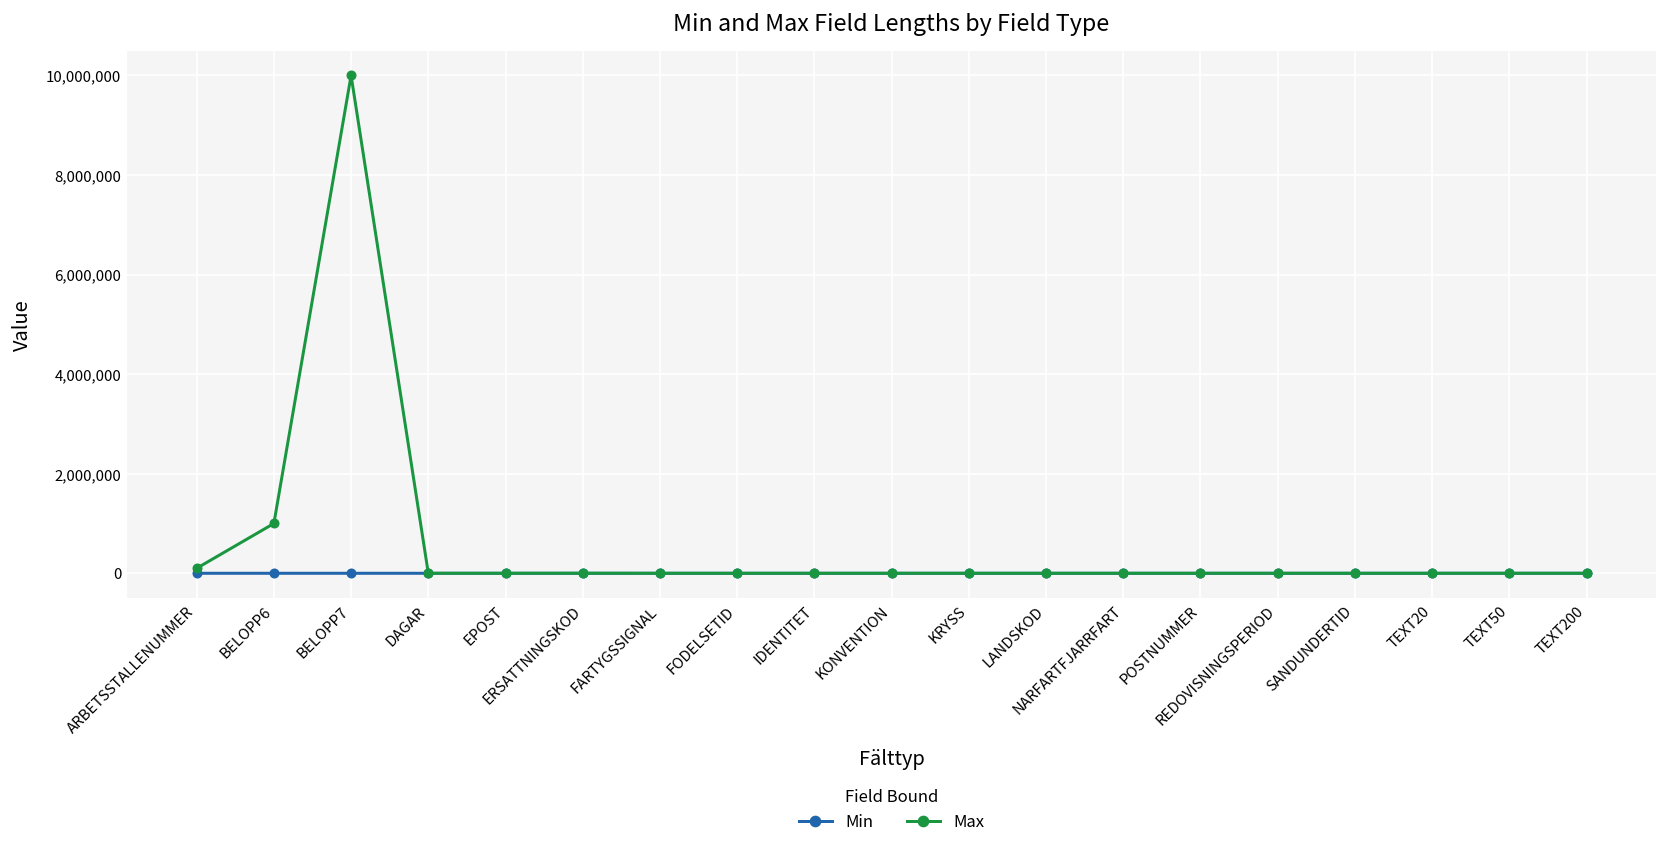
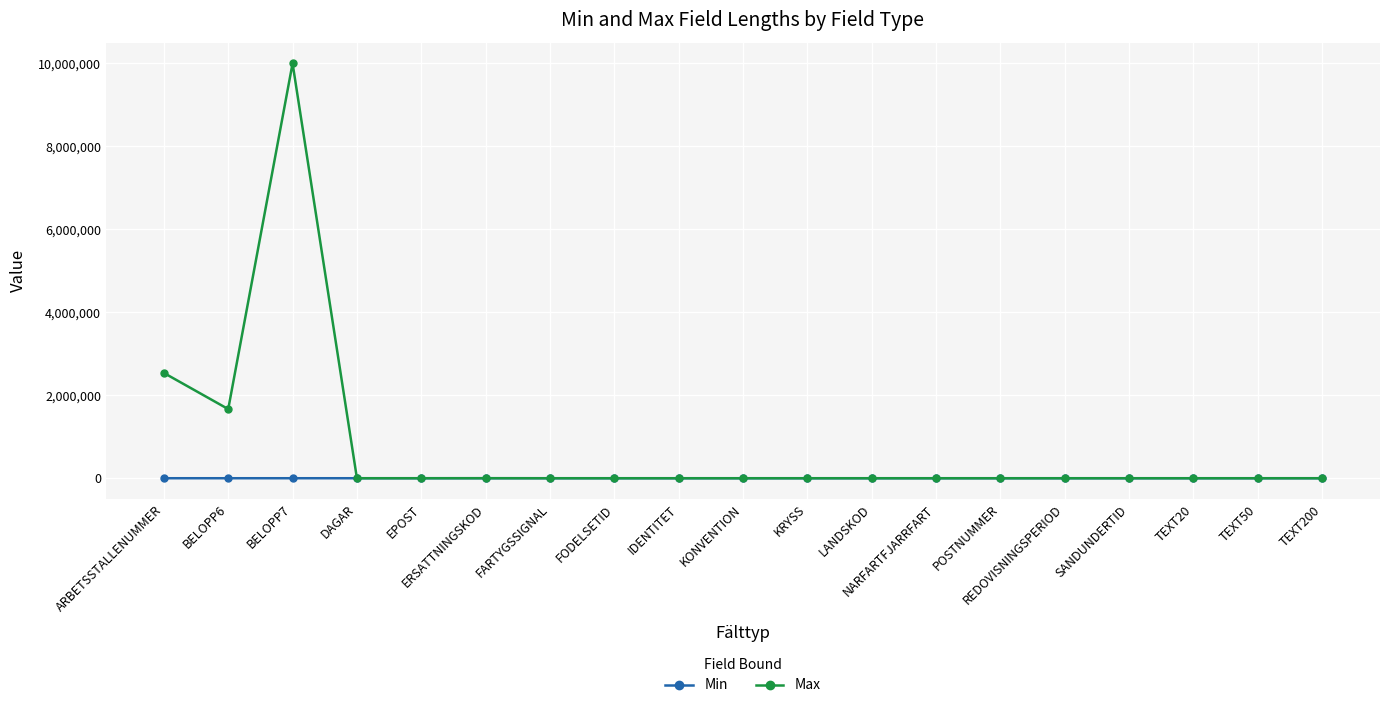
  {
    "Min": {
      "ARBETSSTALLENUMMER": "0",
      "BELOPP6": "0",
      "BELOPP7": "0"
    },
    "Max": {
-     "ARBETSSTALLENUMMER": "100,000",
-     "BELOPP6": "1,000,000",
+     "ARBETSSTALLENUMMER": "2,500,000",
+     "BELOPP6": "1,700,000",
      "BELOPP7": "10,000,000"
    }
  }
